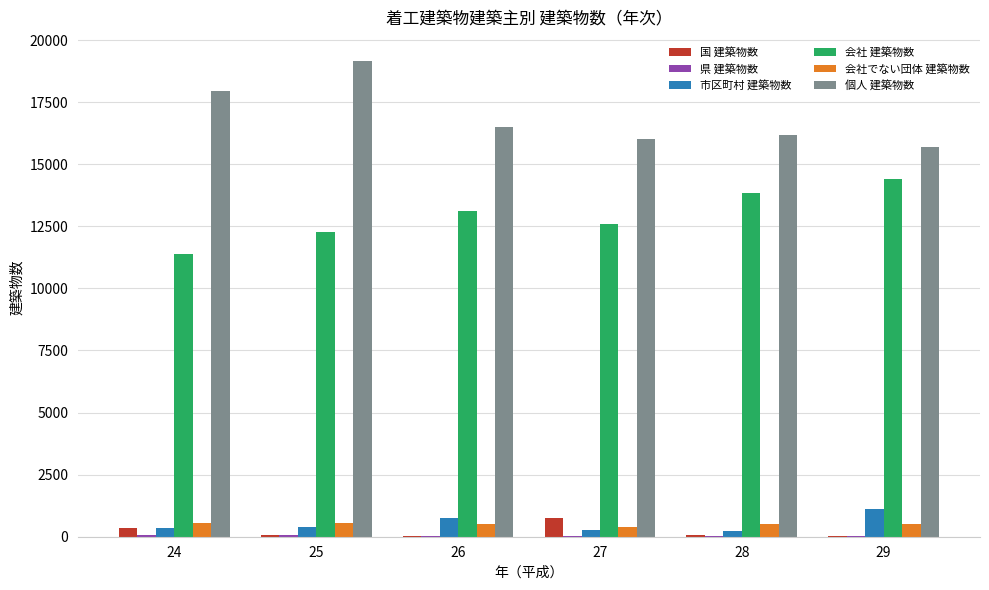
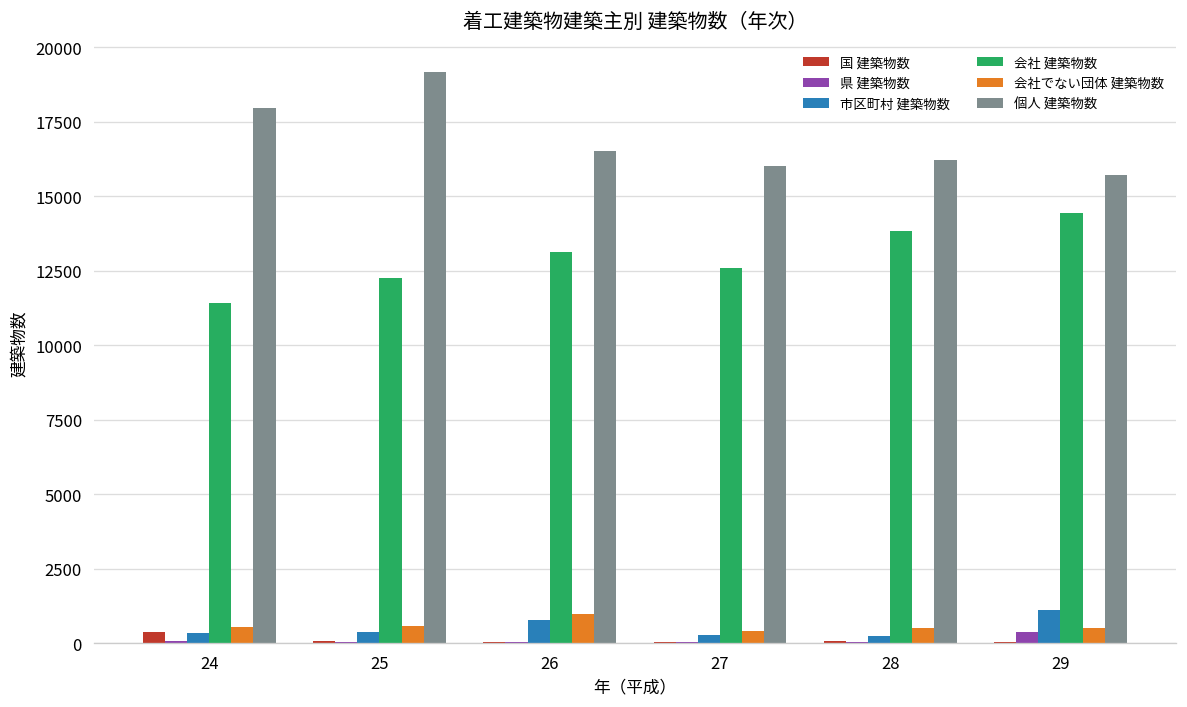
  {
    "国 建築物数": {
      "24": 400,
-     "27": 800
+     "27": 0
    },
    "県 建築物数": {
-     "29": 0
+     "29": 400
    },
    "市区町村 建築物数": {
      "24": 300,
      "25": 400,
      "26": 800,
      "27": 300,
      "28": 200,
      "29": 1100
    },
    "会社 建築物数": {
      "24": 11400,
      "25": 12300,
      "26": 13100,
      "27": 12600,
      "28": 13800,
      "29": 14400
    },
    "会社でない団体 建築物数": {
      "24": 500,
      "25": 600,
-     "26": 500,
+     "26": 1000,
      "27": 400,
      "28": 500,
      "29": 500
    },
    "個人 建築物数": {
      "24": 17900,
      "25": 19200,
      "26": 16500,
      "27": 16000,
      "28": 16200,
      "29": 15700
    }
  }
